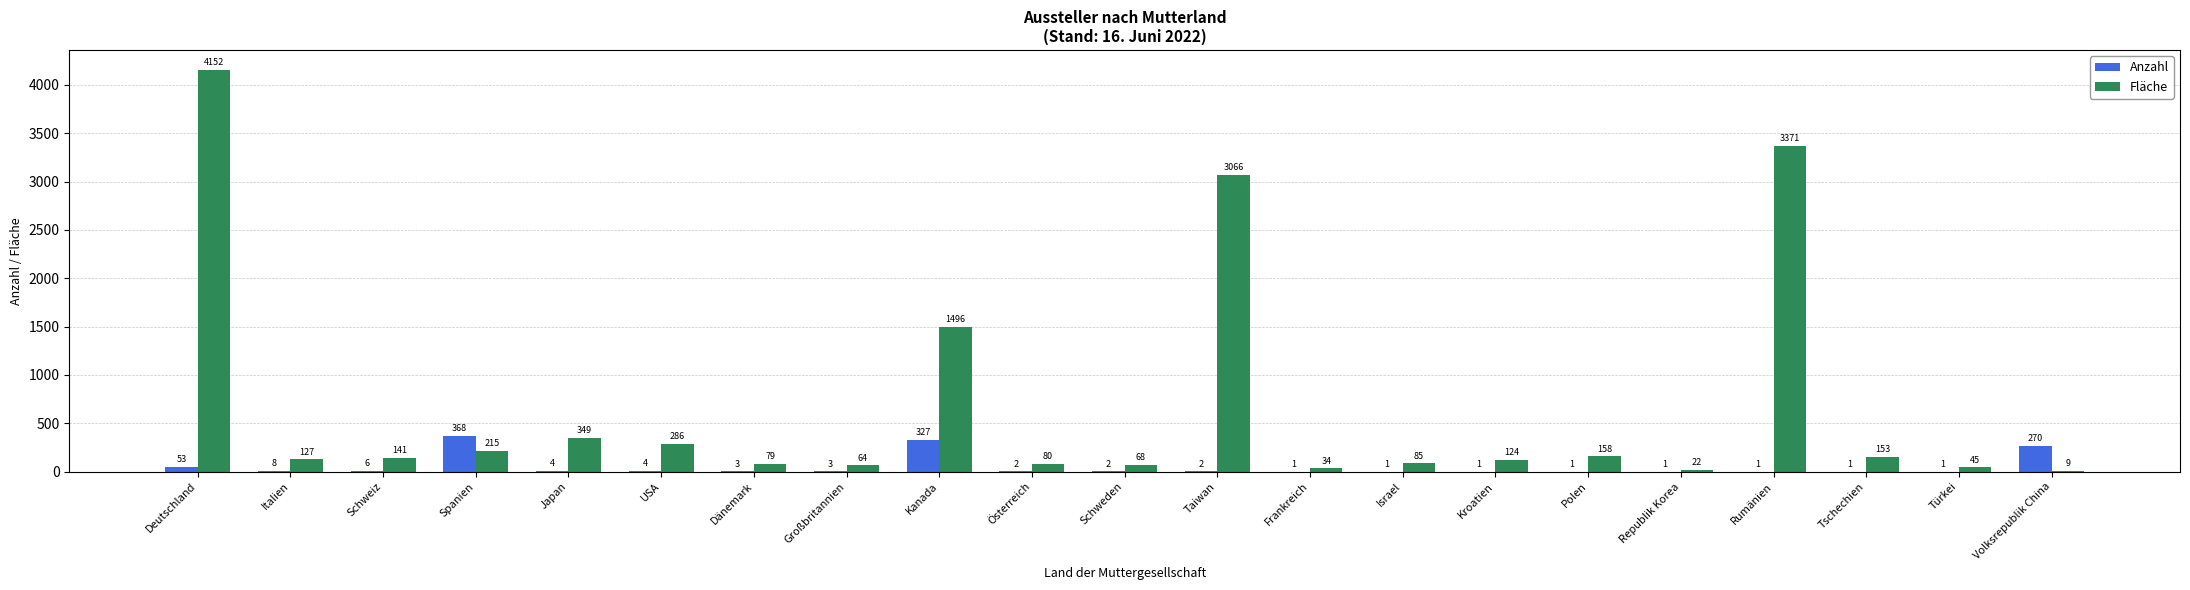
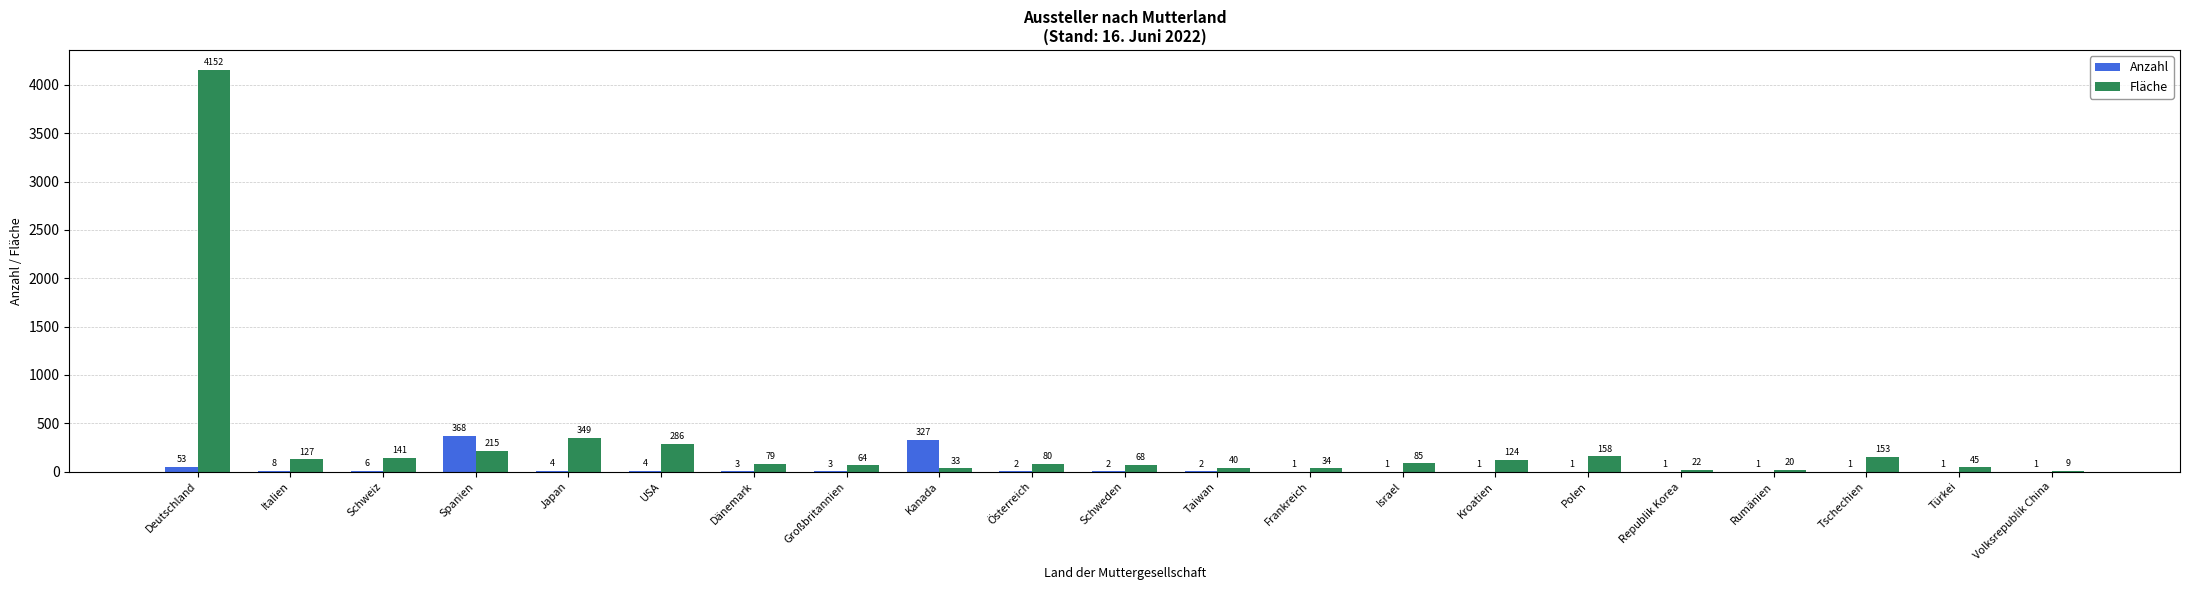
  {
    "Anzahl": {
      "Deutschland": 53,
      "Italien": 8,
      "Schweiz": 6,
      "Spanien": 368,
      "Japan": 4,
      "USA": 4,
      "Dänemark": 3,
      "Großbritannien": 3,
      "Kanada": 327,
      "Österreich": 2,
      "Schweden": 2,
      "Taiwan": 2,
      "Frankreich": 1,
      "Israel": 1,
      "Kroatien": 1,
      "Polen": 1,
      "Republik Korea": 1,
      "Rumänien": 1,
      "Tschechien": 1,
      "Türkei": 1,
-     "Volksrepublik China": 270
+     "Volksrepublik China": 1
    },
    "Fläche": {
      "Deutschland": 4152,
      "Italien": 127,
      "Schweiz": 141,
      "Spanien": 215,
      "Japan": 349,
      "USA": 286,
      "Dänemark": 79,
      "Großbritannien": 64,
-     "Kanada": 1496,
+     "Kanada": 33,
      "Österreich": 80,
      "Schweden": 68,
-     "Taiwan": 3066,
+     "Taiwan": 40,
      "Frankreich": 34,
      "Israel": 85,
      "Kroatien": 124,
      "Polen": 158,
      "Republik Korea": 22,
-     "Rumänien": 3371,
+     "Rumänien": 20,
      "Tschechien": 153,
      "Türkei": 45,
      "Volksrepublik China": 9
    }
  }
